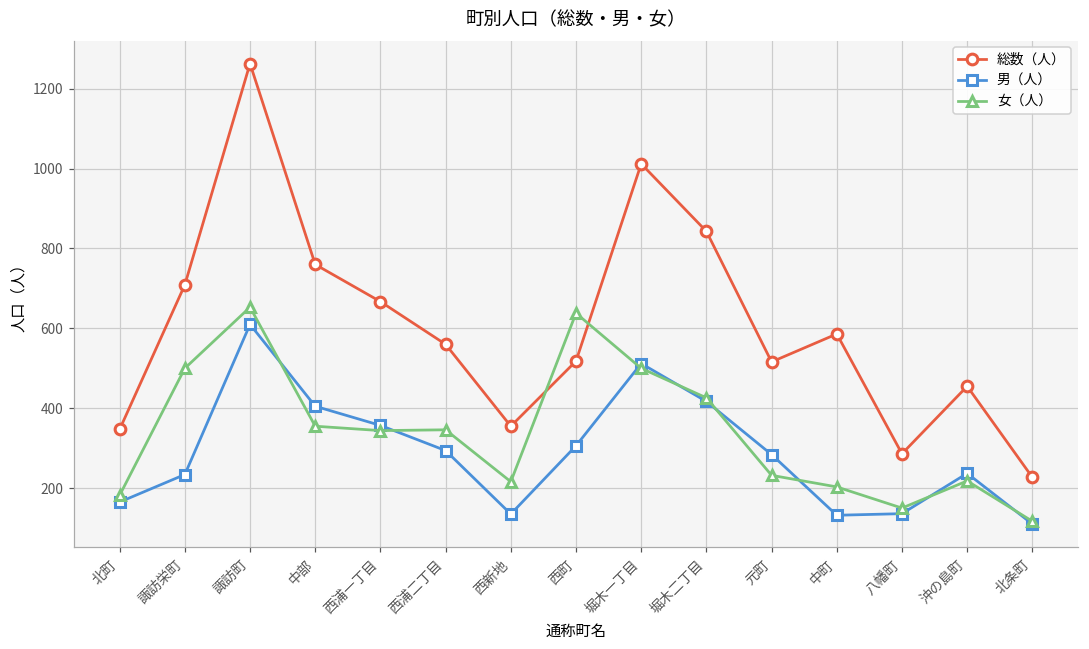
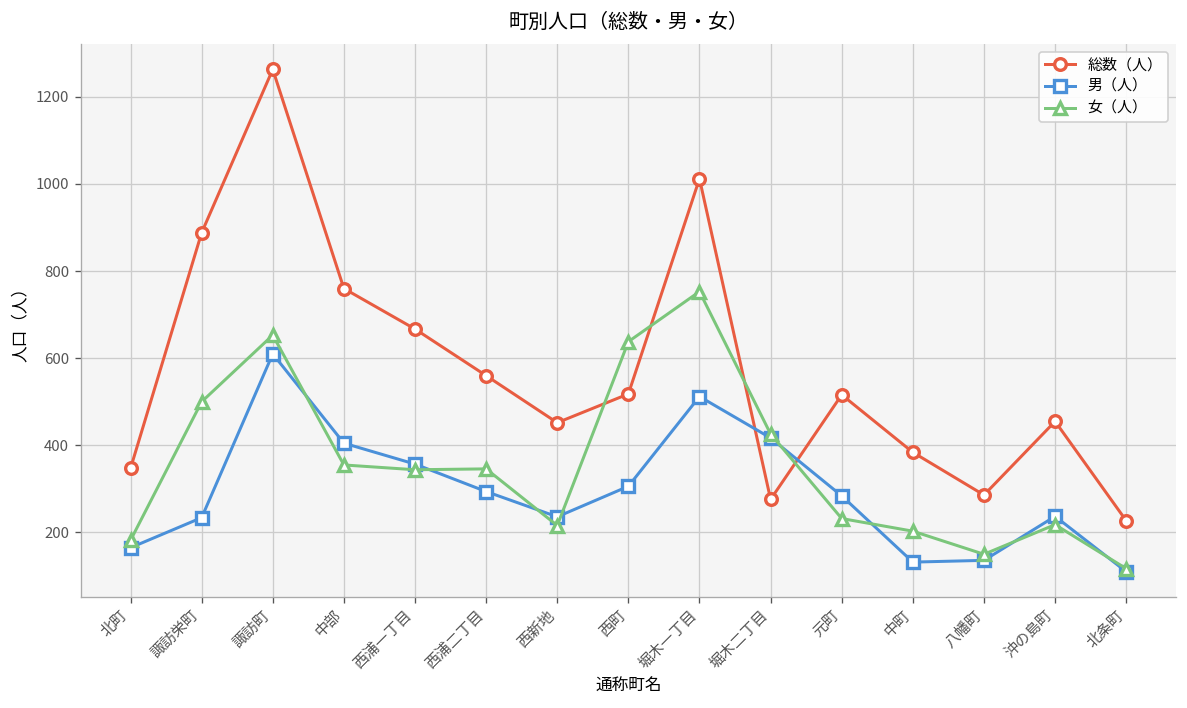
  {
    "総数（人）": {
      "北町": 350,
-     "諏訪栄町": 710,
+     "諏訪栄町": 890,
      "諏訪町": 1260,
      "中部": 760,
      "西浦一丁目": 670,
      "西浦二丁目": 560,
-     "西新地": 360,
+     "西新地": 450,
      "西町": 520,
      "堀木一丁目": 1010,
-     "堀木二丁目": 840,
+     "堀木二丁目": 280,
      "元町": 520,
-     "中町": 590,
+     "中町": 380,
      "八幡町": 290,
      "沖の島町": 460,
      "北条町": 230
    },
    "男（人）": {
      "北町": 170,
      "諏訪栄町": 230,
      "諏訪町": 610,
      "中部": 410,
      "西浦一丁目": 360,
      "西浦二丁目": 290,
-     "西新地": 140,
+     "西新地": 240,
      "西町": 310,
      "堀木一丁目": 510,
      "堀木二丁目": 420,
      "元町": 280,
      "中町": 130,
      "八幡町": 140,
      "沖の島町": 240
    },
    "女（人）": {
      "北町": 180,
      "諏訪栄町": 500,
      "諏訪町": 650,
      "中部": 360,
      "西浦一丁目": 340,
      "西浦二丁目": 350,
      "西新地": 220,
      "西町": 640,
-     "堀木一丁目": 500,
+     "堀木一丁目": 750,
      "堀木二丁目": 430,
      "元町": 230,
      "中町": 200,
      "八幡町": 150,
      "沖の島町": 220
    }
  }
